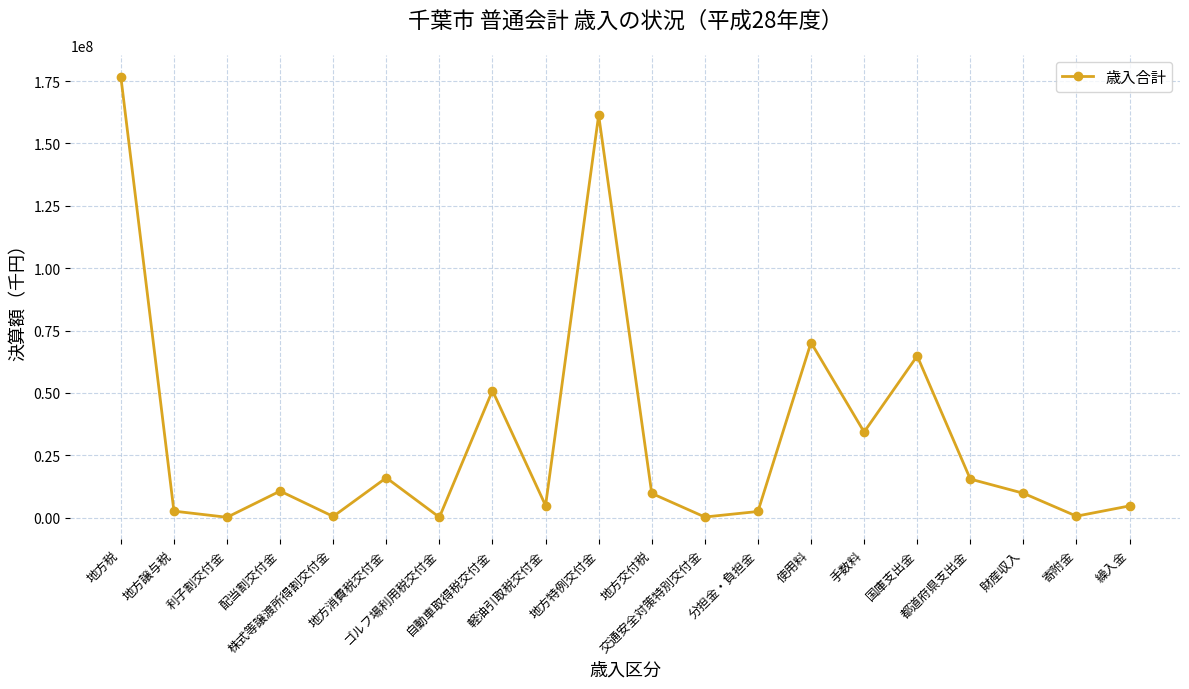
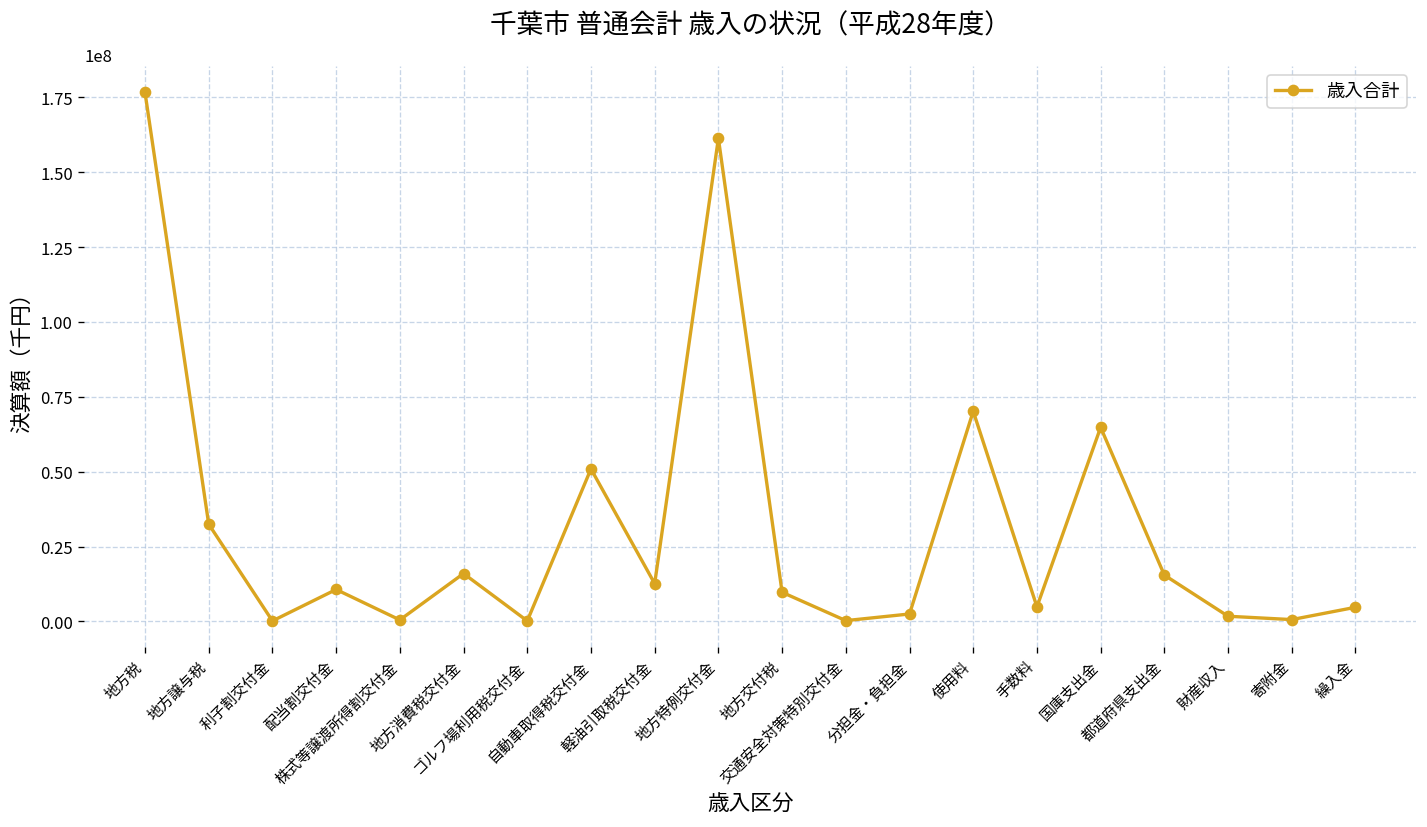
  {
    "地方税": 177000000,
-   "地方譲与税": 3000000,
+   "地方譲与税": 32000000,
    "利子割交付金": 0,
    "配当割交付金": 11000000,
    "株式等譲渡所得割交付金": 0,
    "地方消費税交付金": 16000000,
    "ゴルフ場利用税交付金": 0,
    "自動車取得税交付金": 51000000,
-   "軽油引取税交付金": 5000000,
+   "軽油引取税交付金": 13000000,
    "地方特例交付金": 161000000,
    "地方交付税": 10000000,
    "交通安全対策特別交付金": 0,
    "分担金・負担金": 2000000,
    "使用料": 70000000,
-   "手数料": 34000000,
+   "手数料": 5000000,
    "国庫支出金": 65000000,
    "都道府県支出金": 15000000,
-   "財産収入": 10000000,
+   "財産収入": 2000000,
    "寄附金": 1000000,
    "繰入金": 5000000
  }
